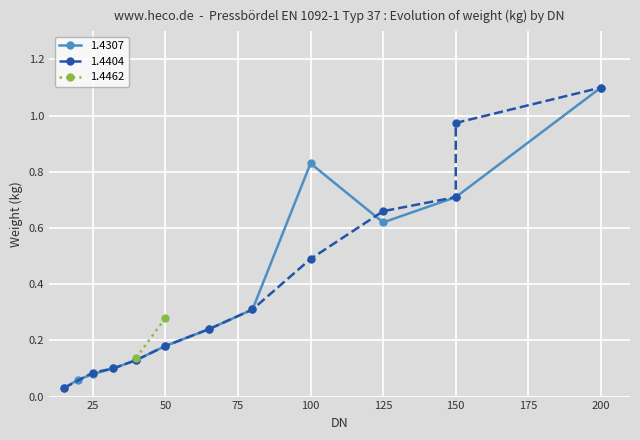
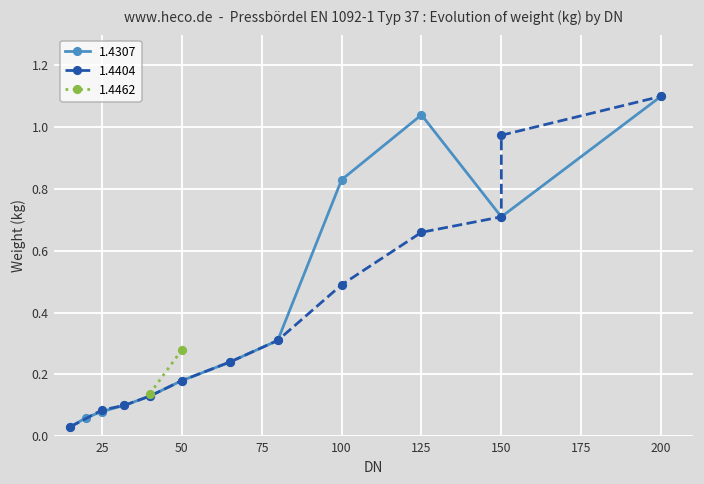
  {
    "1.4307": {
      "100": 0.83,
-     "125": 0.62
+     "125": 1.04
    },
    "1.4462": {
      "50": 0.28
    }
  }
